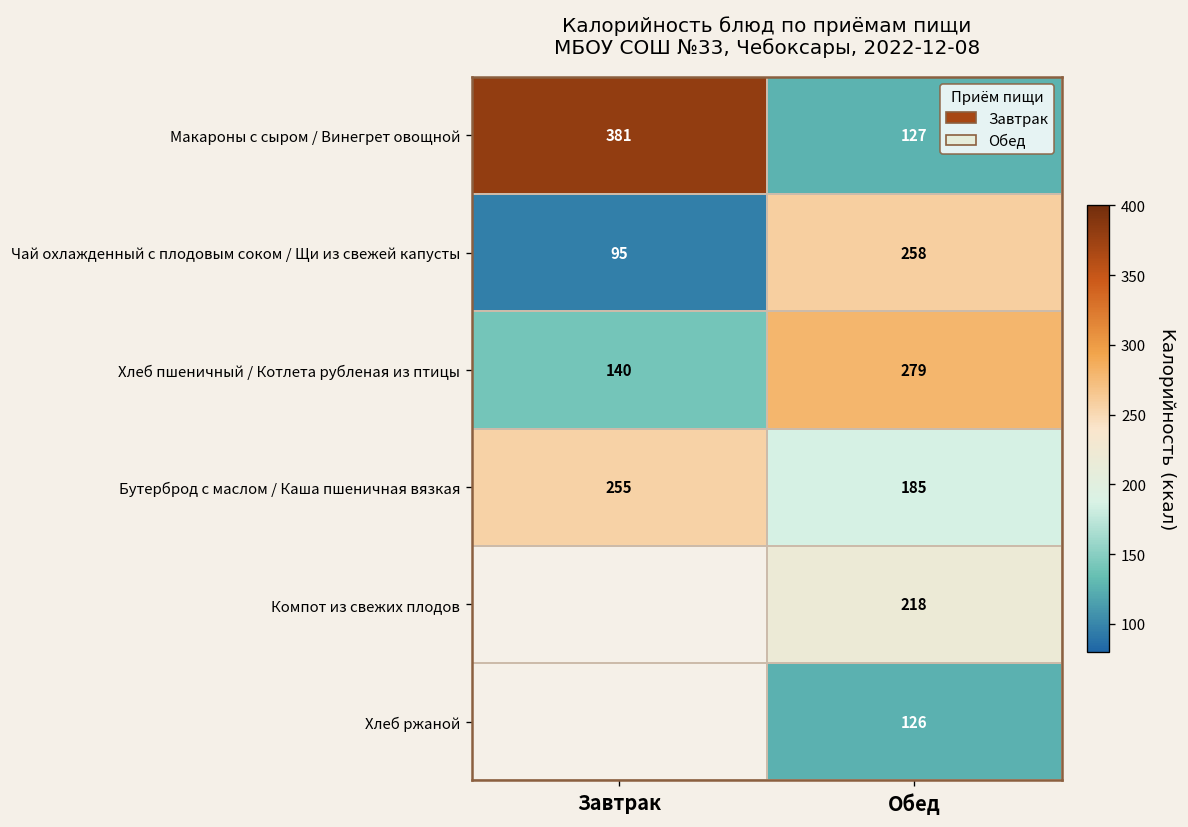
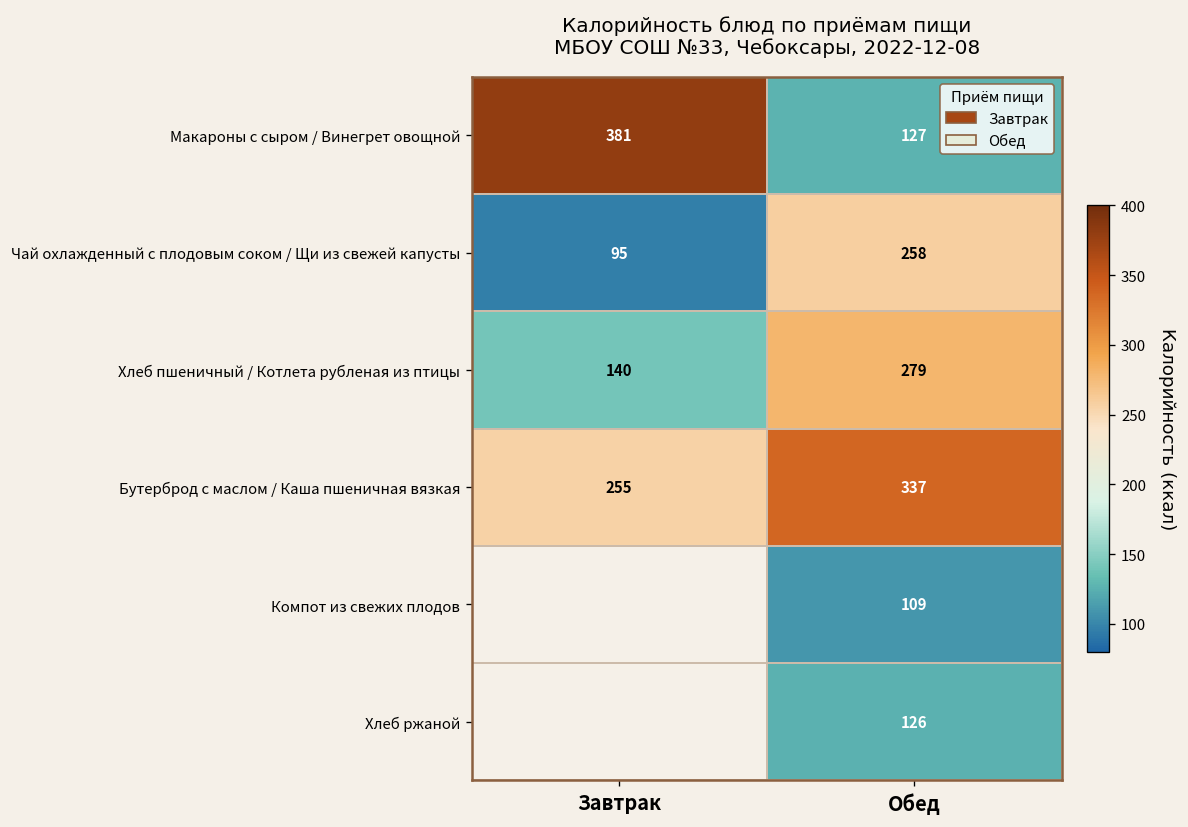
  {
    "Макароны с сыром / Винегрет овощной": {
      "Завтрак": 381,
      "Обед": 127
    },
    "Чай охлажденный с плодовым соком / Щи из свежей капусты": {
      "Завтрак": 95,
      "Обед": 258
    },
    "Хлеб пшеничный / Котлета рубленая из птицы": {
      "Завтрак": 140,
      "Обед": 279
    },
    "Бутерброд с маслом / Каша пшеничная вязкая": {
      "Завтрак": 255,
-     "Обед": 185
+     "Обед": 337
    },
    "Компот из свежих плодов": {
-     "Обед": 218
+     "Обед": 109
    },
    "Хлеб ржаной": {
      "Обед": 126
    }
  }
